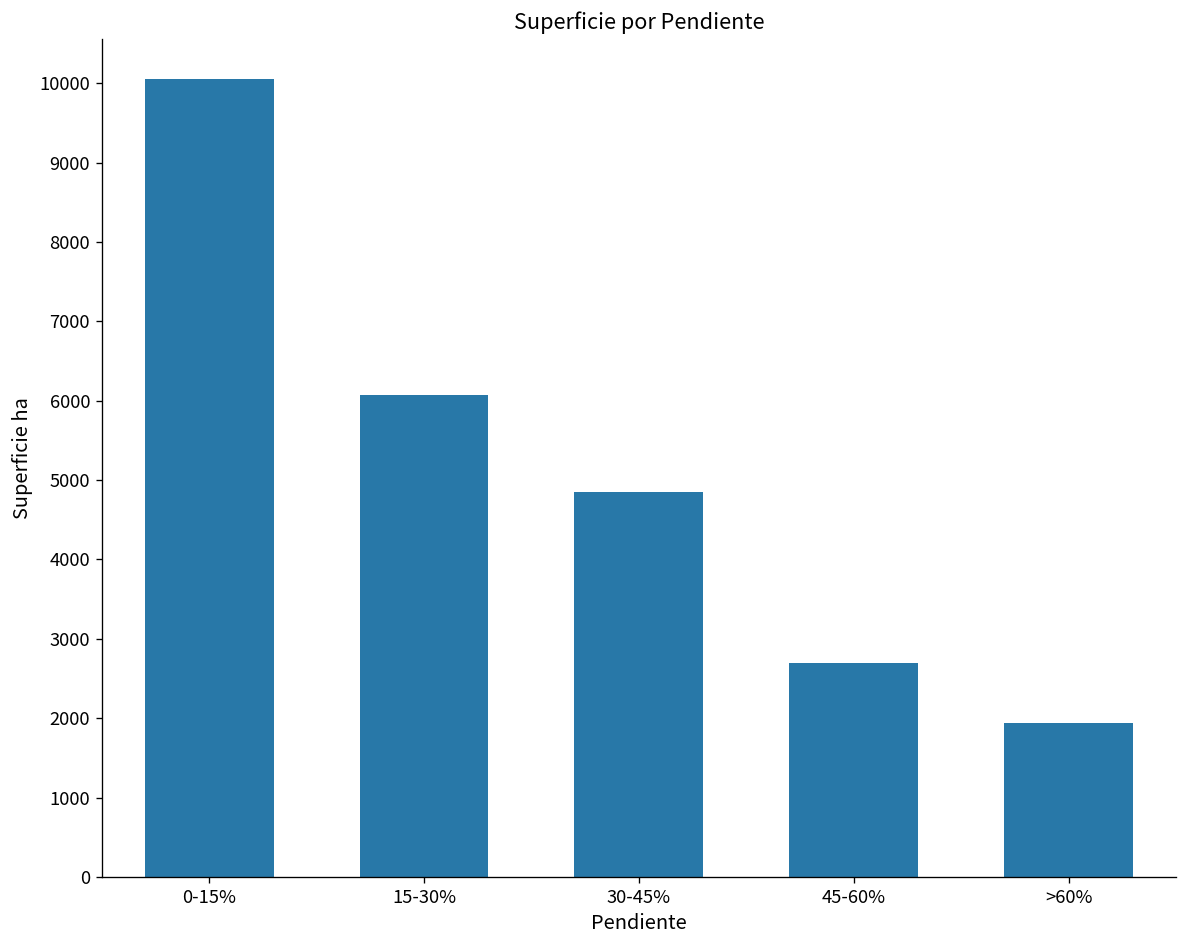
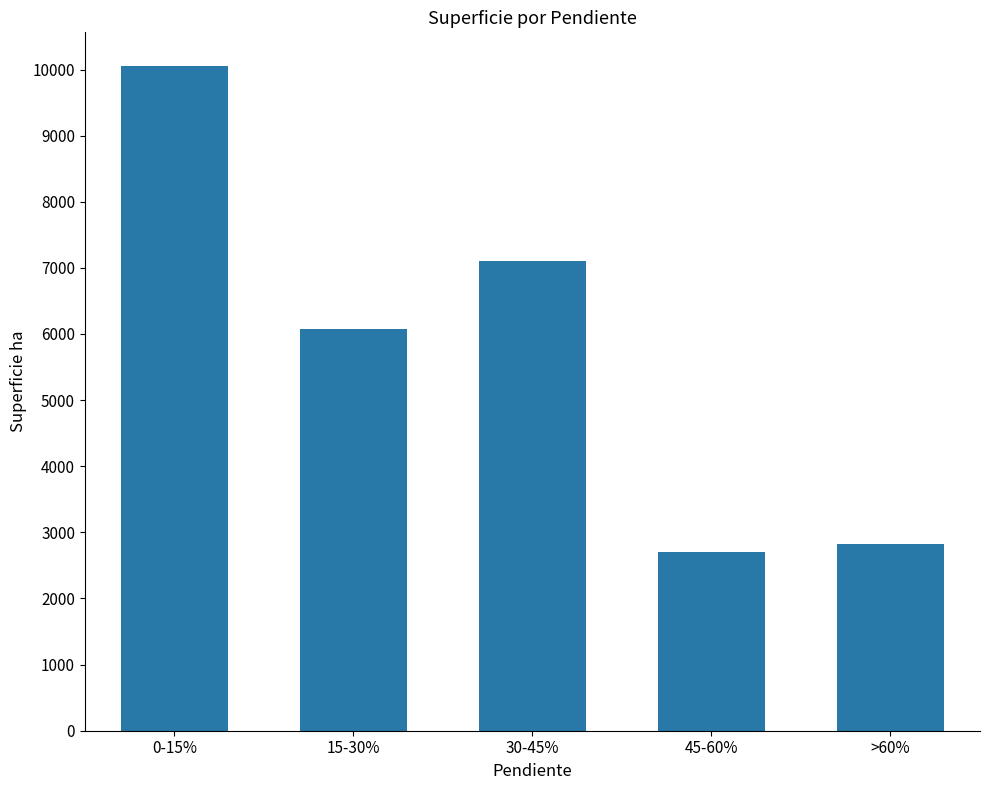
  {
    "0-15%": 10100,
    "15-30%": 6100,
-   "30-45%": 4800,
+   "30-45%": 7100,
    "45-60%": 2700,
-   ">60%": 1900
+   ">60%": 2800
  }
